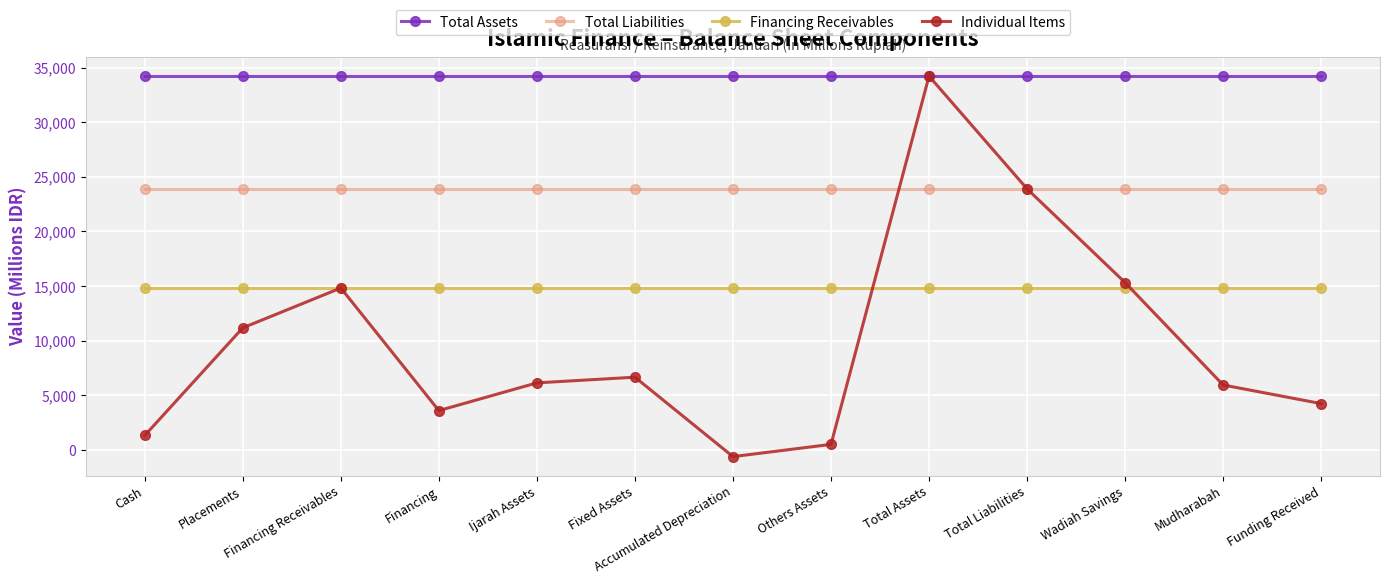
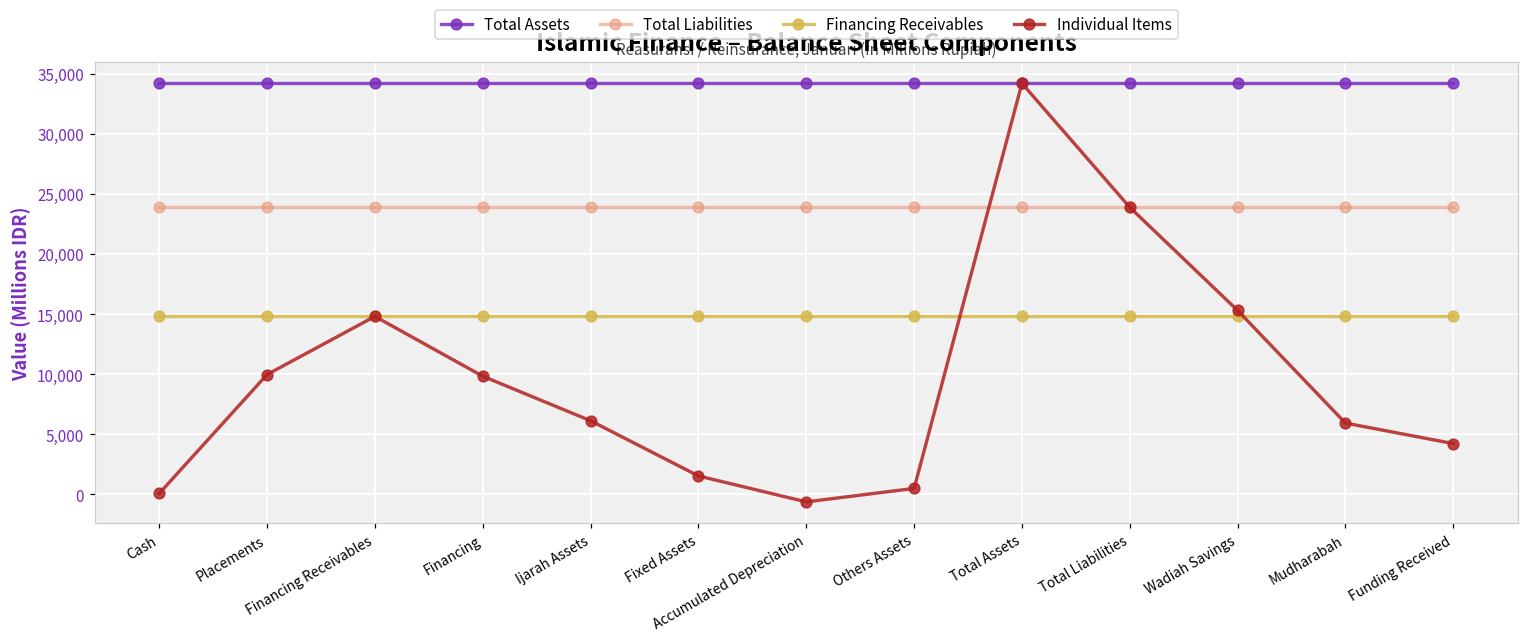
  {
    "Total Assets": {
      "Cash": "34,200",
      "Placements": "34,200",
      "Financing Receivables": "34,200",
      "Financing": "34,200",
      "Ijarah Assets": "34,200",
      "Fixed Assets": "34,200",
      "Accumulated Depreciation": "34,200",
      "Others Assets": "34,200",
      "Total Liabilities": "34,200",
      "Wadiah Savings": "34,200",
      "Mudharabah": "34,200",
      "Funding Received": "34,200"
    },
    "Total Liabilities": {
      "Cash": "23,900",
      "Placements": "23,900",
      "Financing Receivables": "23,900",
      "Financing": "23,900",
      "Ijarah Assets": "23,900",
      "Fixed Assets": "23,900",
      "Accumulated Depreciation": "23,900",
      "Others Assets": "23,900",
      "Total Assets": "23,900",
      "Wadiah Savings": "23,900",
      "Mudharabah": "23,900",
      "Funding Received": "23,900"
    },
    "Financing Receivables": {
      "Cash": "14,800",
      "Placements": "14,800",
      "Financing": "14,800",
      "Ijarah Assets": "14,800",
      "Fixed Assets": "14,800",
      "Accumulated Depreciation": "14,800",
      "Others Assets": "14,800",
      "Total Assets": "14,800",
      "Total Liabilities": "14,800",
      "Wadiah Savings": "14,800",
      "Mudharabah": "14,800",
      "Funding Received": "14,800"
    },
    "Individual Items": {
-     "Cash": "1,300",
-     "Placements": "11,200",
-     "Financing": "3,600",
+     "Cash": "100",
+     "Placements": "10,000",
+     "Financing": "9,800",
      "Ijarah Assets": "6,100",
-     "Fixed Assets": "6,700",
+     "Fixed Assets": "1,500",
      "Accumulated Depreciation": "-600",
      "Others Assets": "500",
      "Wadiah Savings": "15,300",
      "Mudharabah": "5,900",
      "Funding Received": "4,200"
    }
  }
